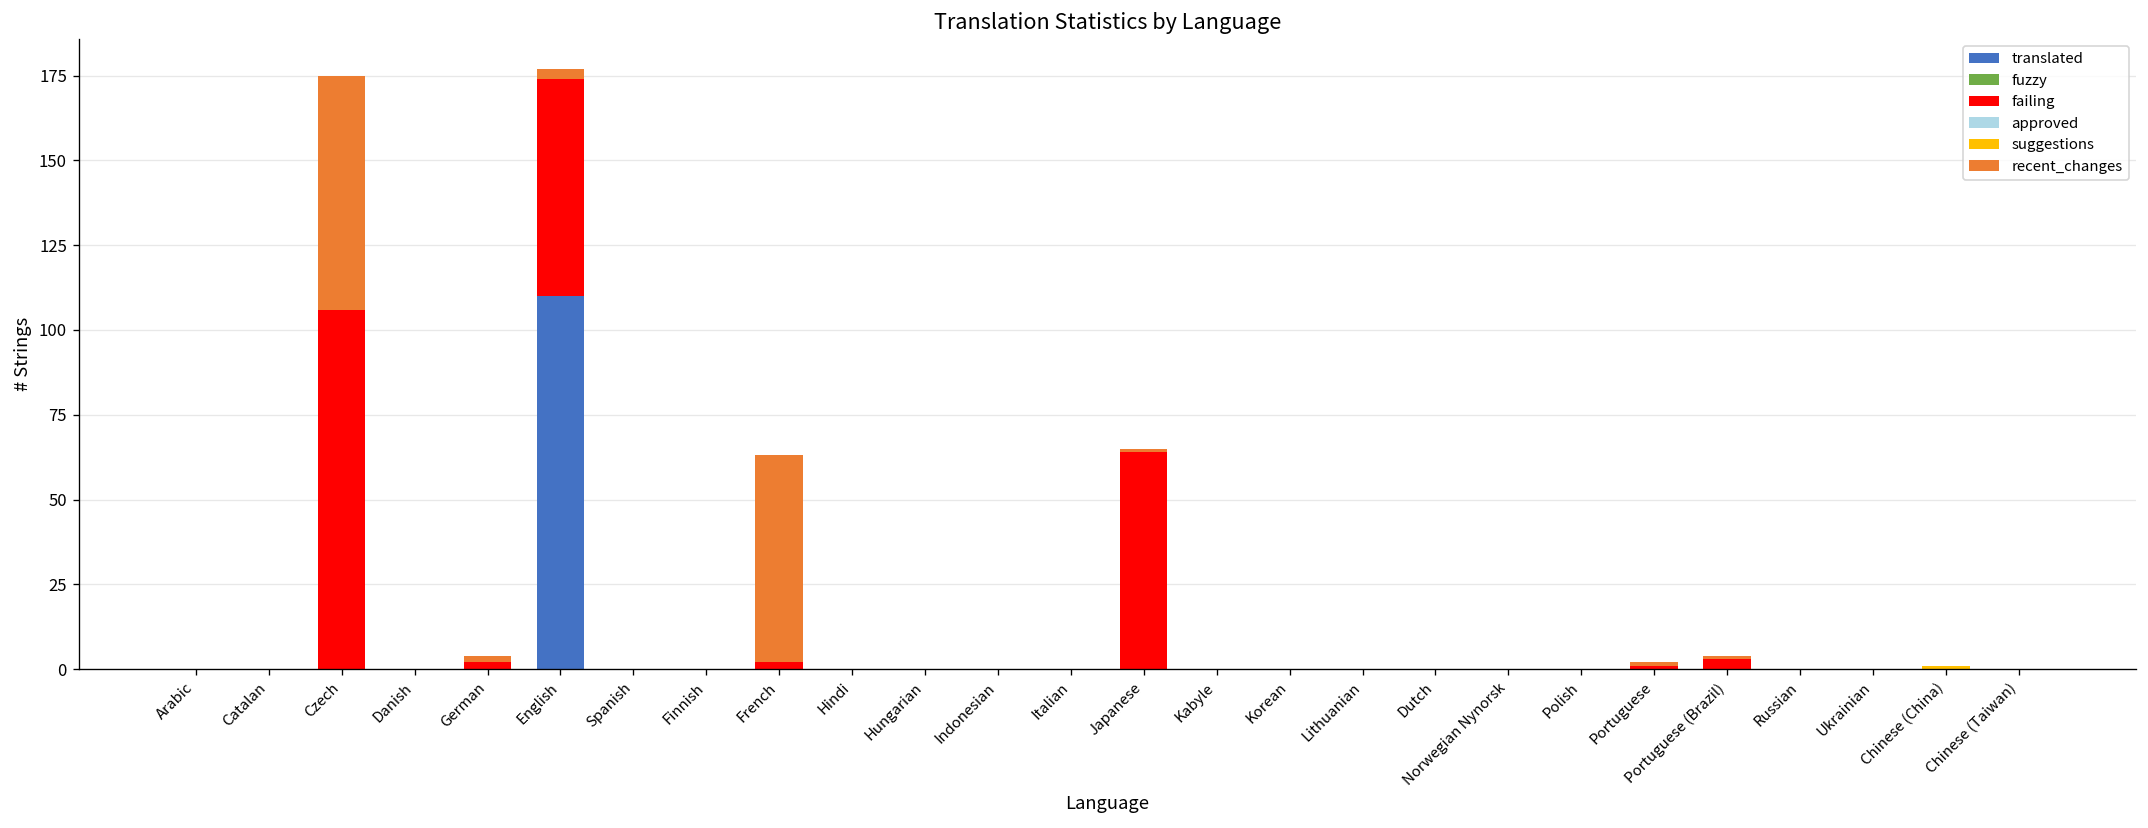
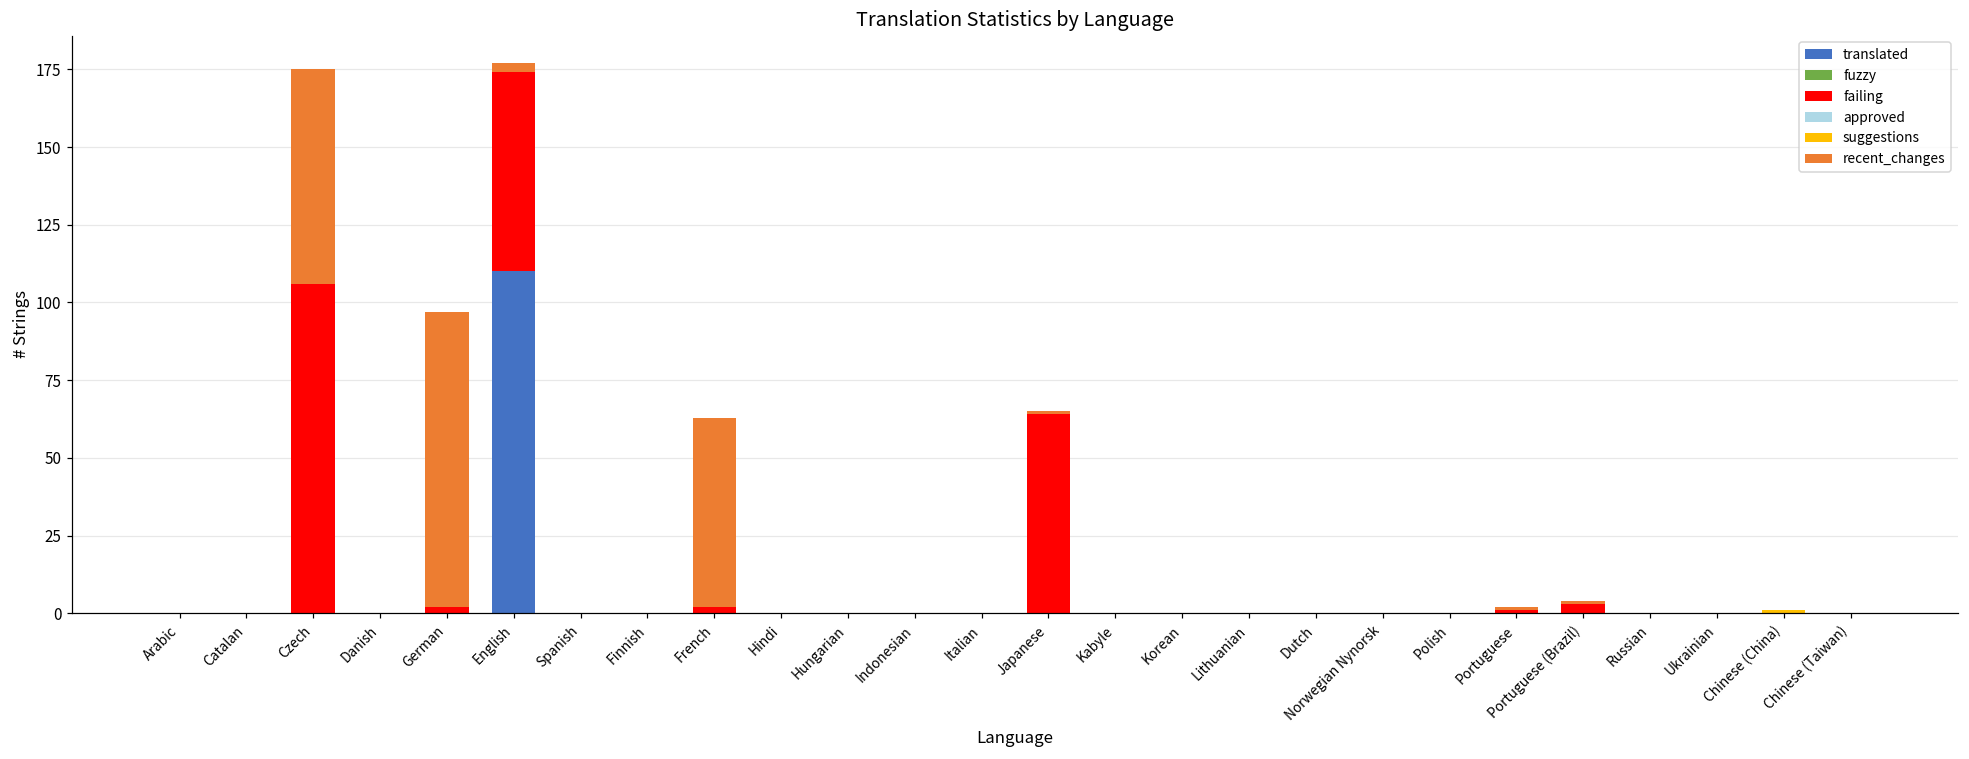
  {
    "fuzzy": {
      "Arabic": 0,
      "Catalan": 0,
      "Czech": 0,
      "Danish": 0,
      "German": 0,
      "English": 110,
      "Spanish": 0,
      "Finnish": 0,
      "French": 0,
      "Hindi": 0,
      "Hungarian": 0,
      "Indonesian": 0,
      "Italian": 0,
      "Japanese": 0,
      "Kabyle": 0,
      "Korean": 0,
      "Lithuanian": 0,
      "Dutch": 0,
      "Norwegian Nynorsk": 0,
      "Polish": 0,
      "Portuguese": 0,
      "Portuguese (Brazil)": 0,
      "Russian": 0,
      "Ukrainian": 0,
      "Chinese (China)": 0,
      "Chinese (Taiwan)": 0
    },
    "approved": {
      "Arabic": 0,
      "Catalan": 0,
      "Danish": 0,
      "Spanish": 0,
      "Finnish": 0,
      "Hindi": 0,
      "Hungarian": 0,
      "Indonesian": 0,
      "Italian": 0,
      "Kabyle": 0,
      "Korean": 0,
      "Lithuanian": 0,
      "Dutch": 0,
      "Norwegian Nynorsk": 0,
      "Polish": 0,
      "Russian": 0,
      "Ukrainian": 0,
      "Chinese (China)": 0,
      "Chinese (Taiwan)": 0
    },
    "suggestions": {
      "Arabic": 0,
      "Catalan": 0,
      "Czech": 0,
      "Danish": 0,
      "German": 0,
      "English": 0,
      "Spanish": 0,
      "Finnish": 0,
      "French": 0,
      "Hindi": 0,
      "Hungarian": 0,
      "Indonesian": 0,
      "Italian": 0,
      "Japanese": 0,
      "Kabyle": 0,
      "Korean": 0,
      "Lithuanian": 0,
      "Dutch": 0,
      "Norwegian Nynorsk": 0,
      "Polish": 0,
      "Portuguese": 0,
      "Portuguese (Brazil)": 0,
      "Russian": 0,
      "Ukrainian": 0,
      "Chinese (China)": 1,
      "Chinese (Taiwan)": 0
    },
    "recent_changes": {
      "Arabic": 0,
      "Catalan": 0,
      "Czech": 69,
      "Danish": 0,
-     "German": 2,
+     "German": 95,
      "English": 3,
      "Spanish": 0,
      "Finnish": 0,
      "French": 61,
      "Hindi": 0,
      "Hungarian": 0,
      "Indonesian": 0,
      "Italian": 0,
      "Japanese": 1,
      "Kabyle": 0,
      "Korean": 0,
      "Lithuanian": 0,
      "Dutch": 0,
      "Norwegian Nynorsk": 0,
      "Polish": 0,
      "Portuguese": 1,
      "Portuguese (Brazil)": 1,
      "Russian": 0,
      "Ukrainian": 0,
      "Chinese (China)": 0,
      "Chinese (Taiwan)": 0
    }
  }
